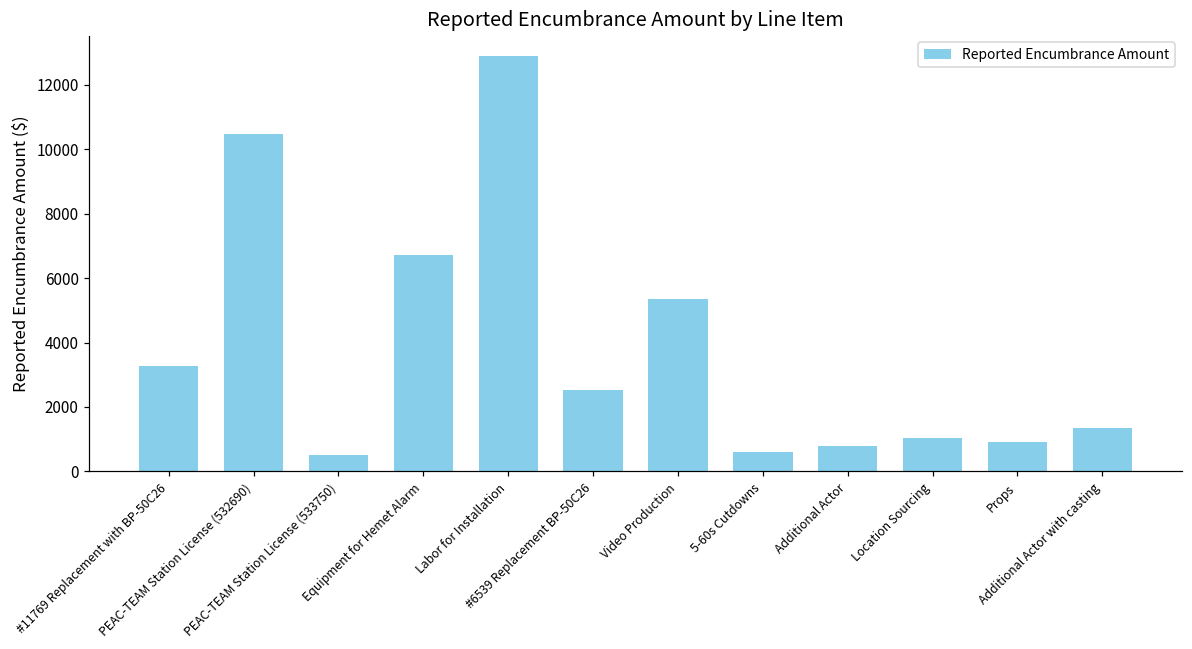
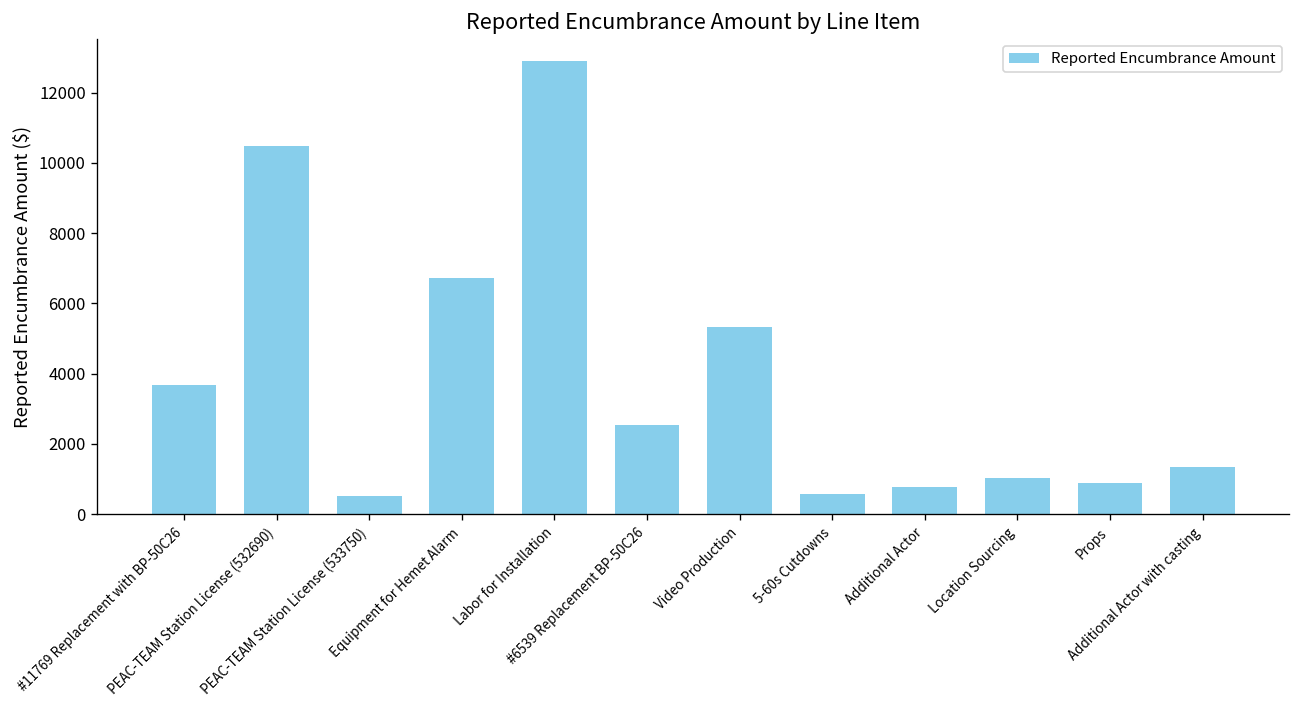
  {
-   "#11769 Replacement with BP-50C26": 3300,
+   "#11769 Replacement with BP-50C26": 3700,
    "PEAC-TEAM Station License (532690)": 10500,
    "PEAC-TEAM Station License (533750)": 500,
    "Equipment for Hemet Alarm": 6700,
    "Labor for Installation": 12900,
    "#6539 Replacement BP-50C26": 2500,
    "Video Production": 5300,
    "5-60s Cutdowns": 600,
    "Additional Actor": 800,
    "Location Sourcing": 1000,
    "Props": 900,
    "Additional Actor with casting": 1400
  }
